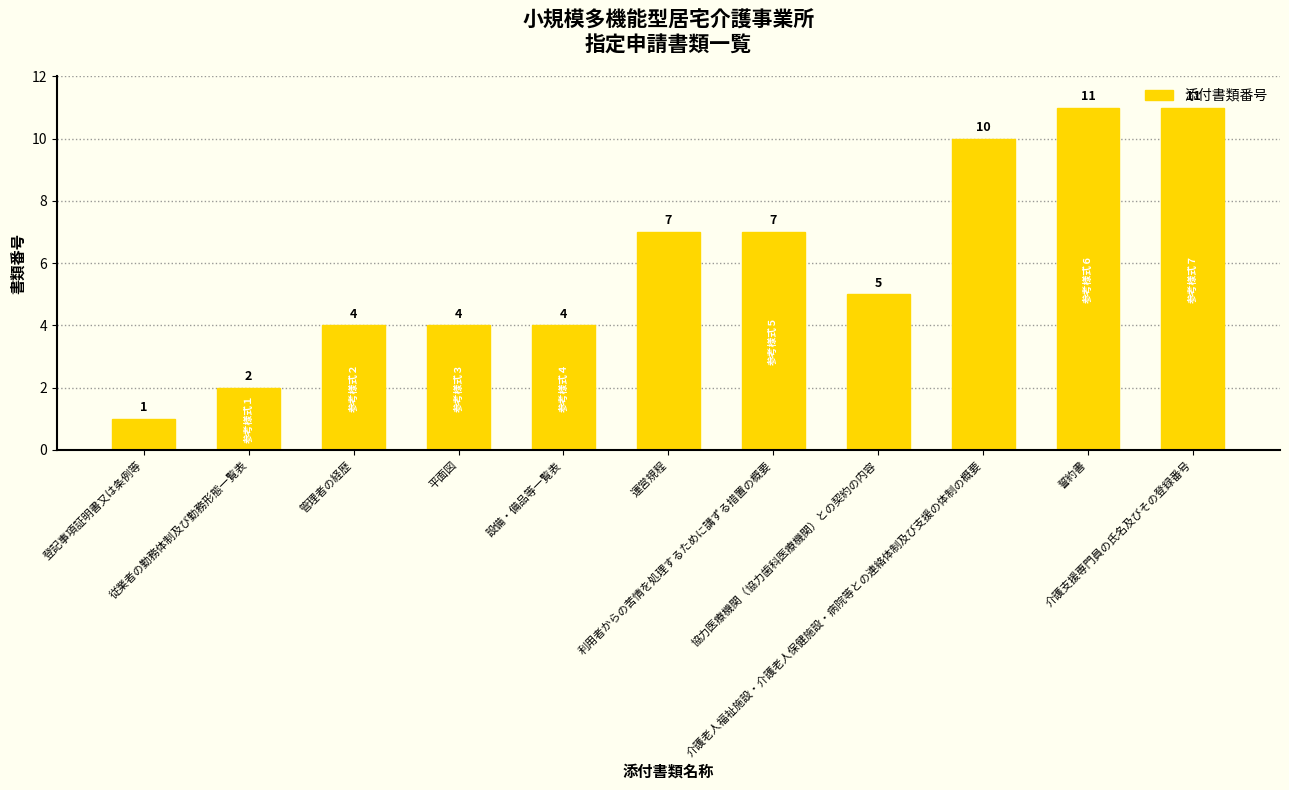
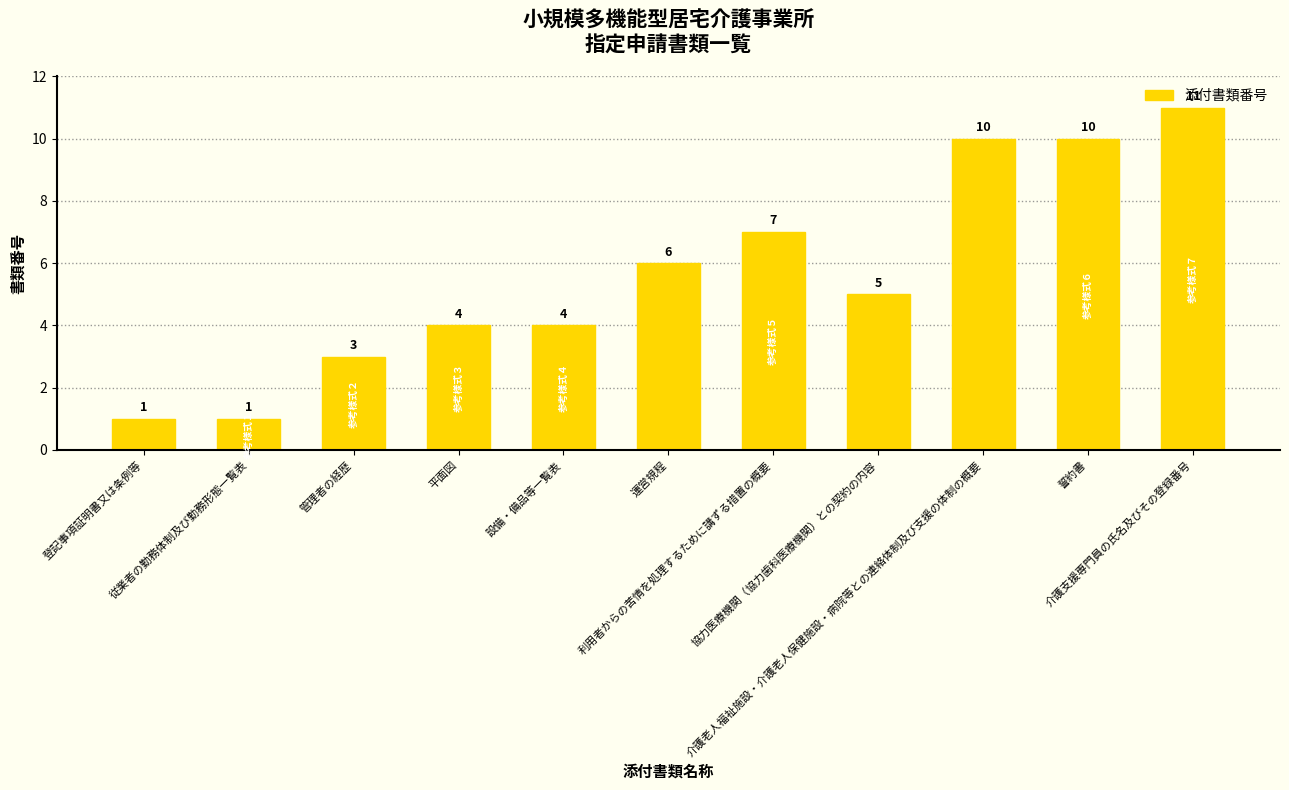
  {
    "登記事項証明書又は条例等": 1,
-   "従業者の勤務体制及び勤務形態一覧表": 2,
-   "管理者の経歴": 4,
+   "従業者の勤務体制及び勤務形態一覧表": 1,
+   "管理者の経歴": 3,
    "平面図": 4,
    "設備・備品等一覧表": 4,
-   "運営規程": 7,
+   "運営規程": 6,
    "利用者からの苦情を処理するために講ずる措置の概要": 7,
    "協力医療機関（協力歯科医療機関）との契約の内容": 5,
    "介護老人福祉施設・介護老人保健施設・病院等との連絡体制及び支援の体制の概要": 10,
-   "誓約書": 11,
+   "誓約書": 10,
    "介護支援専門員の氏名及びその登録番号": 11
  }
